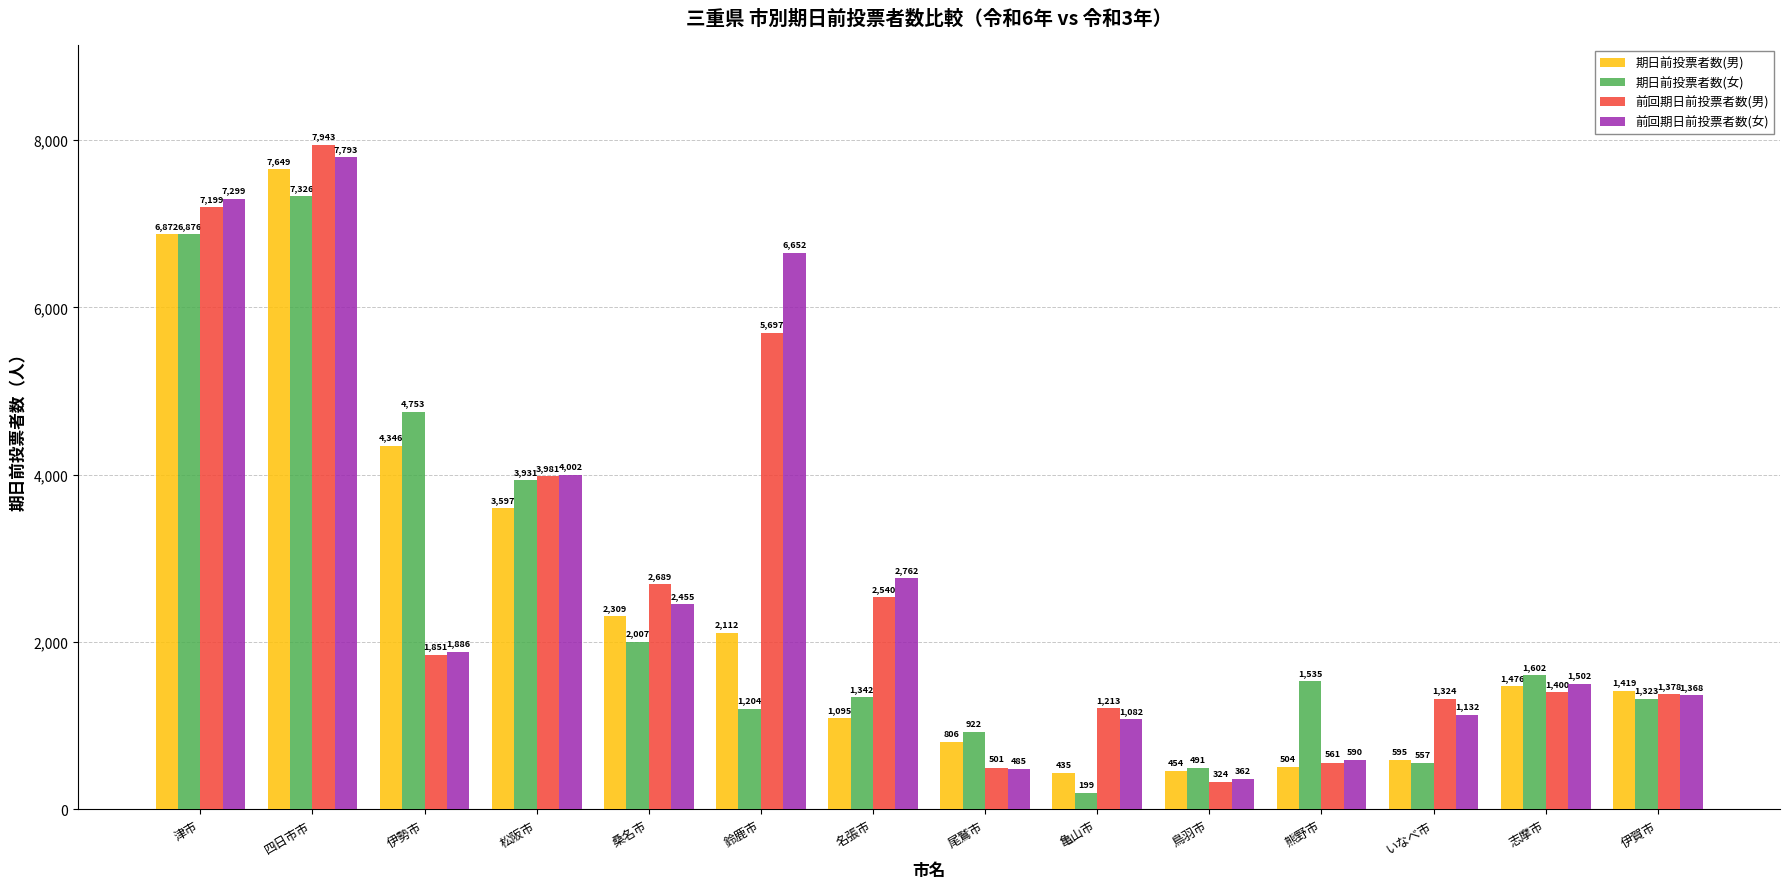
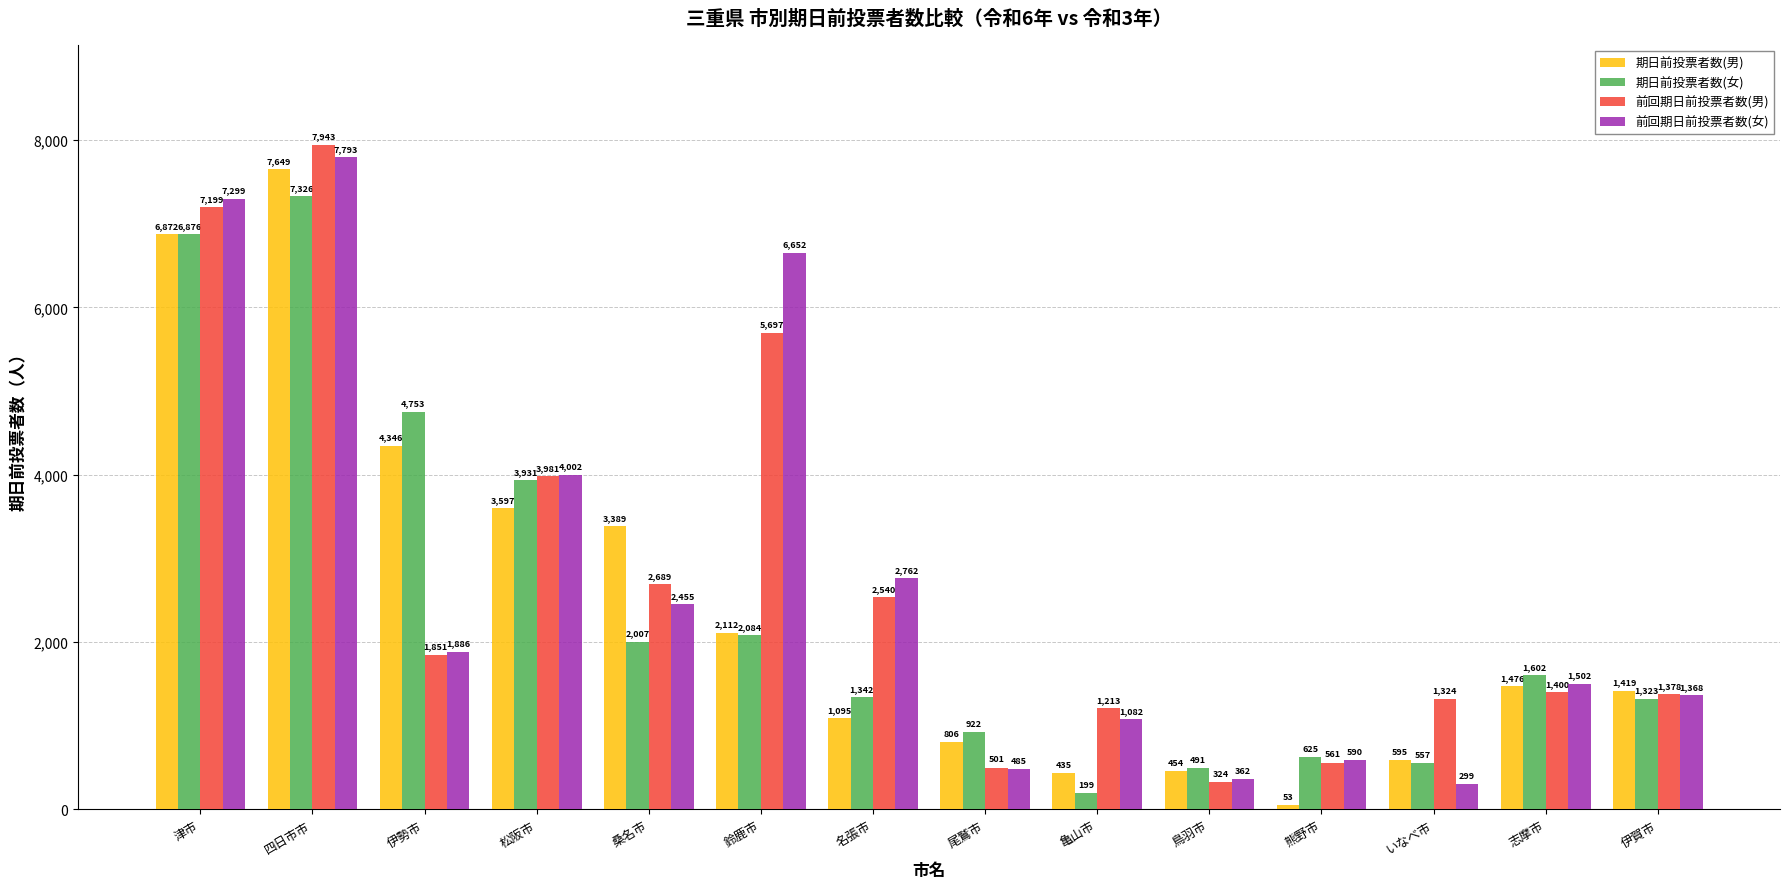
  {
    "期日前投票者数(男)": {
      "津市": "6,872",
      "四日市市": "7,649",
      "伊勢市": "4,346",
      "松阪市": "3,597",
-     "桑名市": "2,309",
+     "桑名市": "3,389",
      "鈴鹿市": "2,112",
      "名張市": "1,095",
      "尾鷲市": "806",
      "亀山市": "435",
      "鳥羽市": "454",
-     "熊野市": "504",
+     "熊野市": "53",
      "いなべ市": "595",
      "志摩市": "1,476",
      "伊賀市": "1,419"
    },
    "期日前投票者数(女)": {
      "津市": "6,876",
      "四日市市": "7,326",
      "伊勢市": "4,753",
      "松阪市": "3,931",
      "桑名市": "2,007",
-     "鈴鹿市": "1,204",
+     "鈴鹿市": "2,084",
      "名張市": "1,342",
      "尾鷲市": "922",
      "亀山市": "199",
      "鳥羽市": "491",
-     "熊野市": "1,535",
+     "熊野市": "625",
      "いなべ市": "557",
      "志摩市": "1,602",
      "伊賀市": "1,323"
    },
    "前回期日前投票者数(男)": {
      "津市": "7,199",
      "四日市市": "7,943",
      "伊勢市": "1,851",
      "松阪市": "3,981",
      "桑名市": "2,689",
      "鈴鹿市": "5,697",
      "名張市": "2,540",
      "尾鷲市": "501",
      "亀山市": "1,213",
      "鳥羽市": "324",
      "熊野市": "561",
      "いなべ市": "1,324",
      "志摩市": "1,400",
      "伊賀市": "1,378"
    },
    "前回期日前投票者数(女)": {
      "津市": "7,299",
      "四日市市": "7,793",
      "伊勢市": "1,886",
      "松阪市": "4,002",
      "桑名市": "2,455",
      "鈴鹿市": "6,652",
      "名張市": "2,762",
      "尾鷲市": "485",
      "亀山市": "1,082",
      "鳥羽市": "362",
      "熊野市": "590",
-     "いなべ市": "1,132",
+     "いなべ市": "299",
      "志摩市": "1,502",
      "伊賀市": "1,368"
    }
  }
